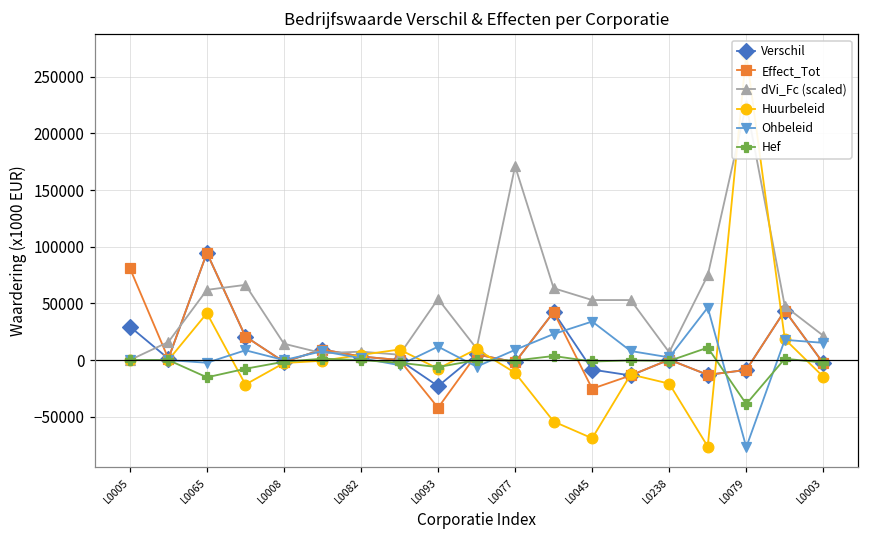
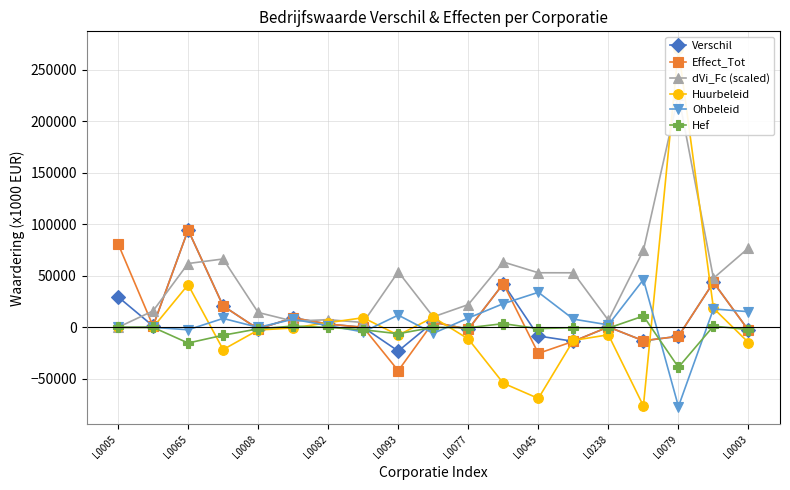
  {
    "Effect_Tot": {
      "L0005": 81000,
      "L0093": -42000,
      "L0045": -25000
    },
    "dVi_Fc (scaled)": {
      "L0065": 62000,
      "L0008": 14000,
      "L0082": 7000,
      "L0093": 54000,
-     "L0077": 171000,
+     "L0077": 22000,
      "L0045": 53000,
      "L0238": 7000,
-     "L0003": 21000
+     "L0003": 77000
    },
    "Huurbeleid": {
      "L0065": 41000,
      "L0077": -11000,
      "L0045": -69000,
-     "L0238": -21000,
+     "L0238": -7000,
      "L0003": -15000
    },
    "Hef": {
      "L0065": -15000,
      "L0045": -1000,
      "L0079": -39000
    }
  }
